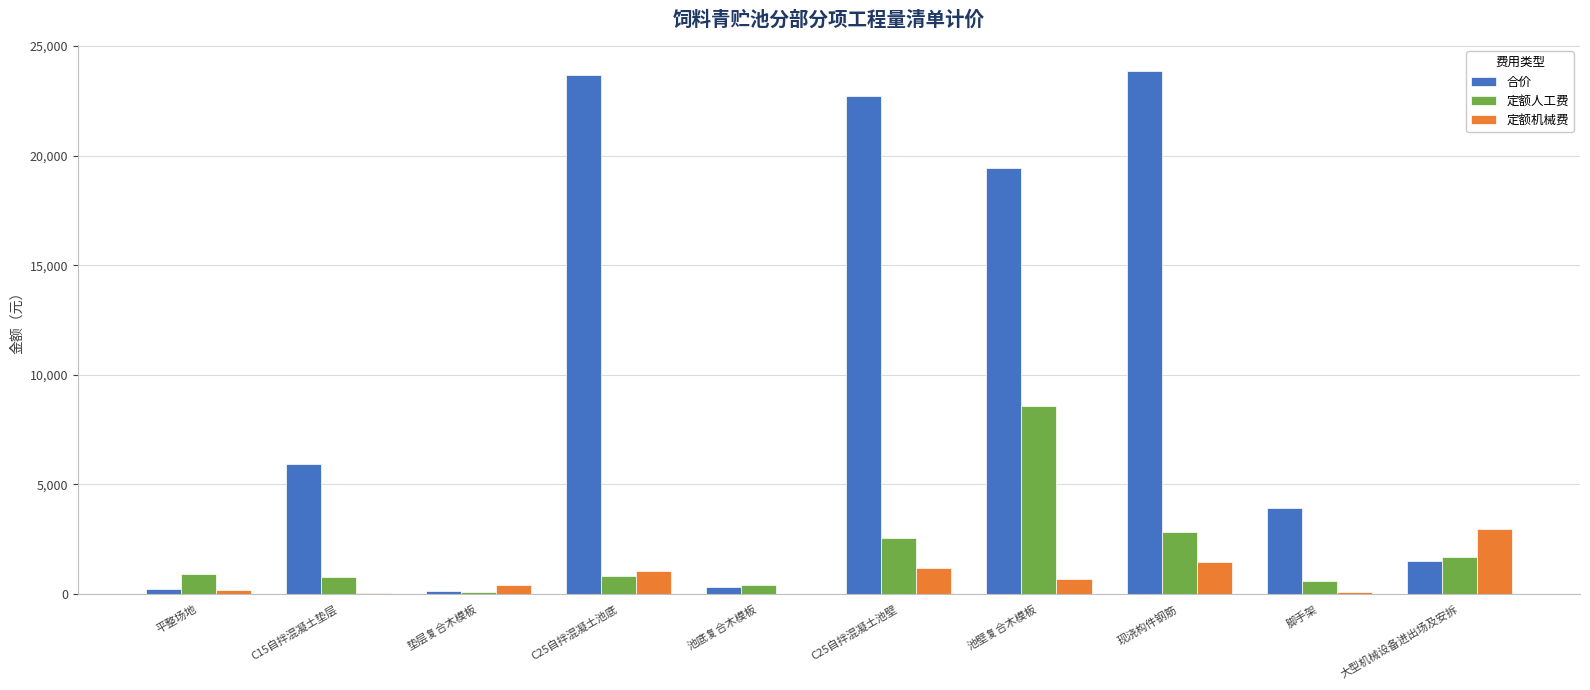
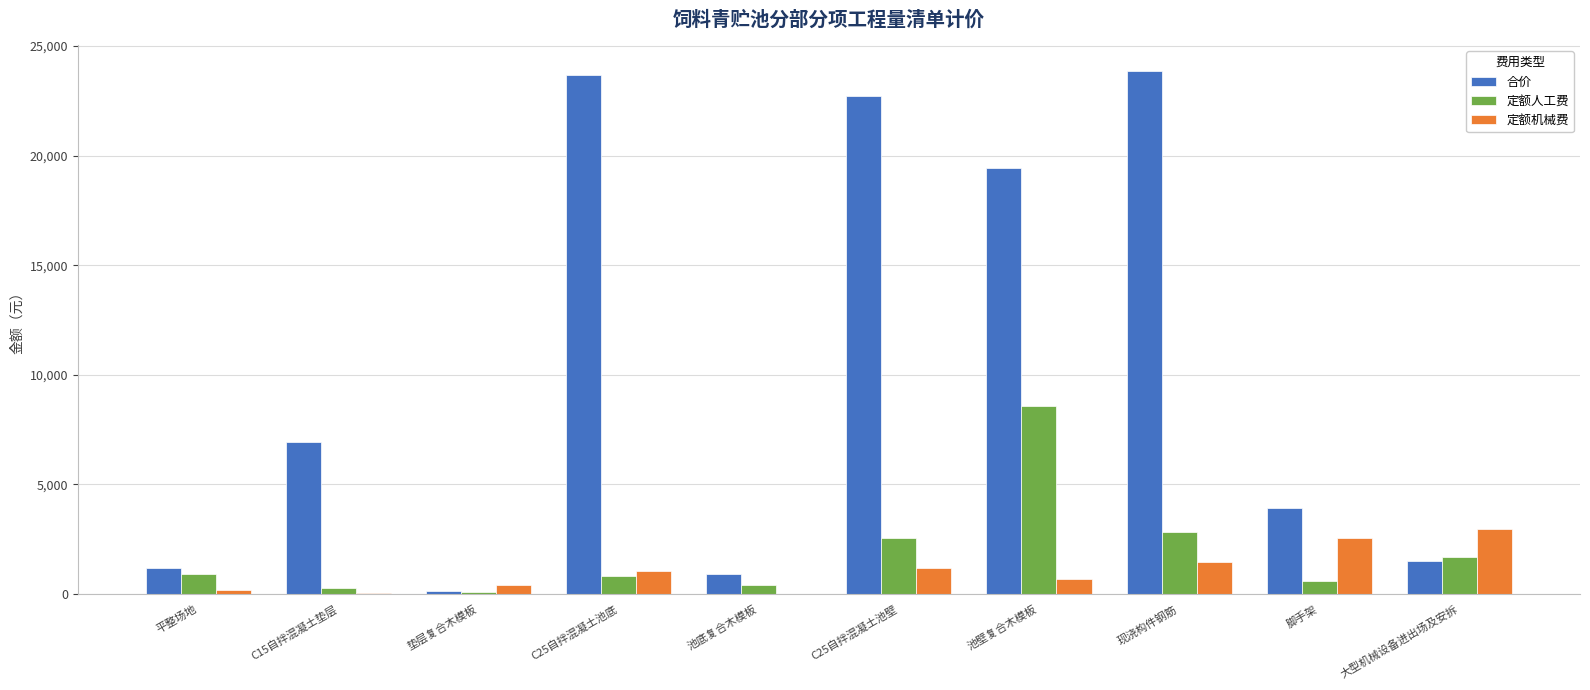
  {
    "合价": {
-     "平整场地": "200",
-     "C15自拌混凝土垫层": "5,900",
+     "平整场地": "1,200",
+     "C15自拌混凝土垫层": "7,000",
      "垫层复合木模板": "200",
      "C25自拌混凝土池底": "23,700",
-     "池底复合木模板": "300",
+     "池底复合木模板": "900",
      "C25自拌混凝土池壁": "22,700",
      "池壁复合木模板": "19,400",
      "现浇构件钢筋": "23,900",
      "脚手架": "3,900",
      "大型机械设备进出场及安拆": "1,500"
    },
    "定额人工费": {
      "平整场地": "900",
-     "C15自拌混凝土垫层": "800",
+     "C15自拌混凝土垫层": "300",
      "C25自拌混凝土池底": "800",
      "池底复合木模板": "400",
      "C25自拌混凝土池壁": "2,600",
      "池壁复合木模板": "8,600",
      "现浇构件钢筋": "2,800",
      "脚手架": "600",
      "大型机械设备进出场及安拆": "1,700"
    },
    "定额机械费": {
      "平整场地": "200",
      "垫层复合木模板": "400",
      "C25自拌混凝土池底": "1,100",
      "C25自拌混凝土池壁": "1,200",
      "池壁复合木模板": "700",
      "现浇构件钢筋": "1,500",
-     "脚手架": "100",
+     "脚手架": "2,500",
      "大型机械设备进出场及安拆": "3,000"
    }
  }
